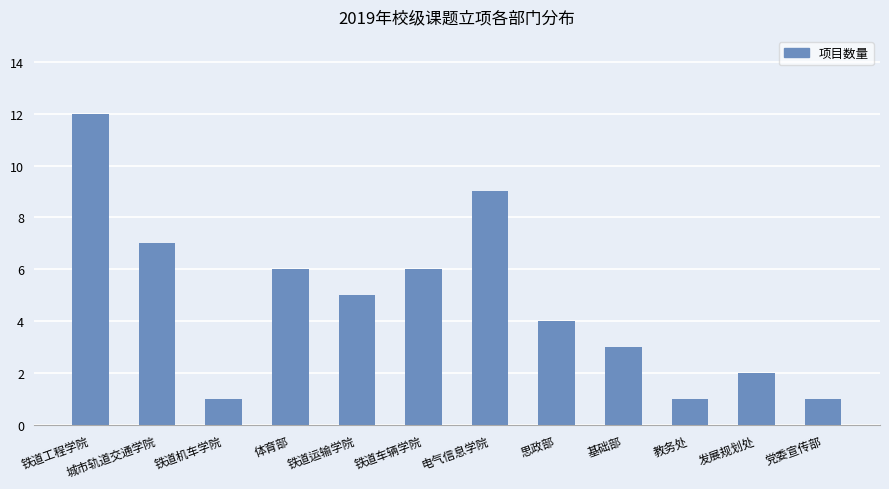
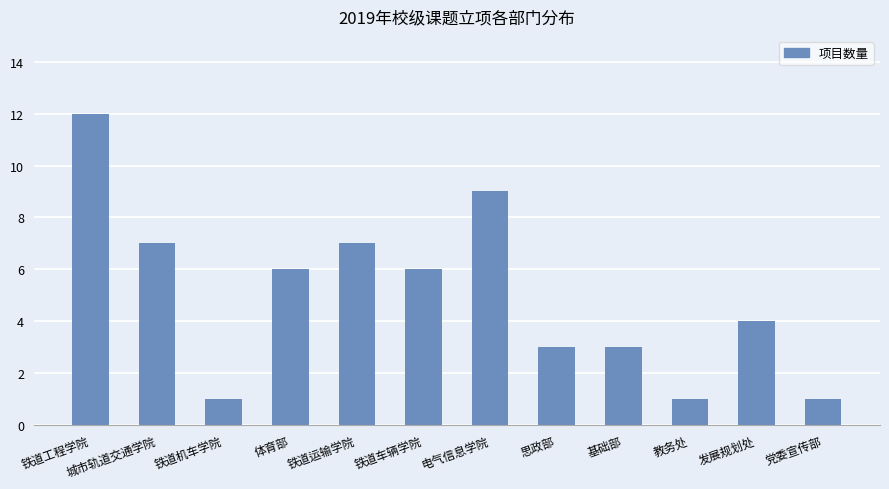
  {
    "铁道工程学院": 12,
    "城市轨道交通学院": 7,
    "铁道机车学院": 1,
    "体育部": 6,
-   "铁道运输学院": 5,
+   "铁道运输学院": 7,
    "铁道车辆学院": 6,
    "电气信息学院": 9,
-   "思政部": 4,
+   "思政部": 3,
    "基础部": 3,
    "教务处": 1,
-   "发展规划处": 2,
+   "发展规划处": 4,
    "党委宣传部": 1
  }
